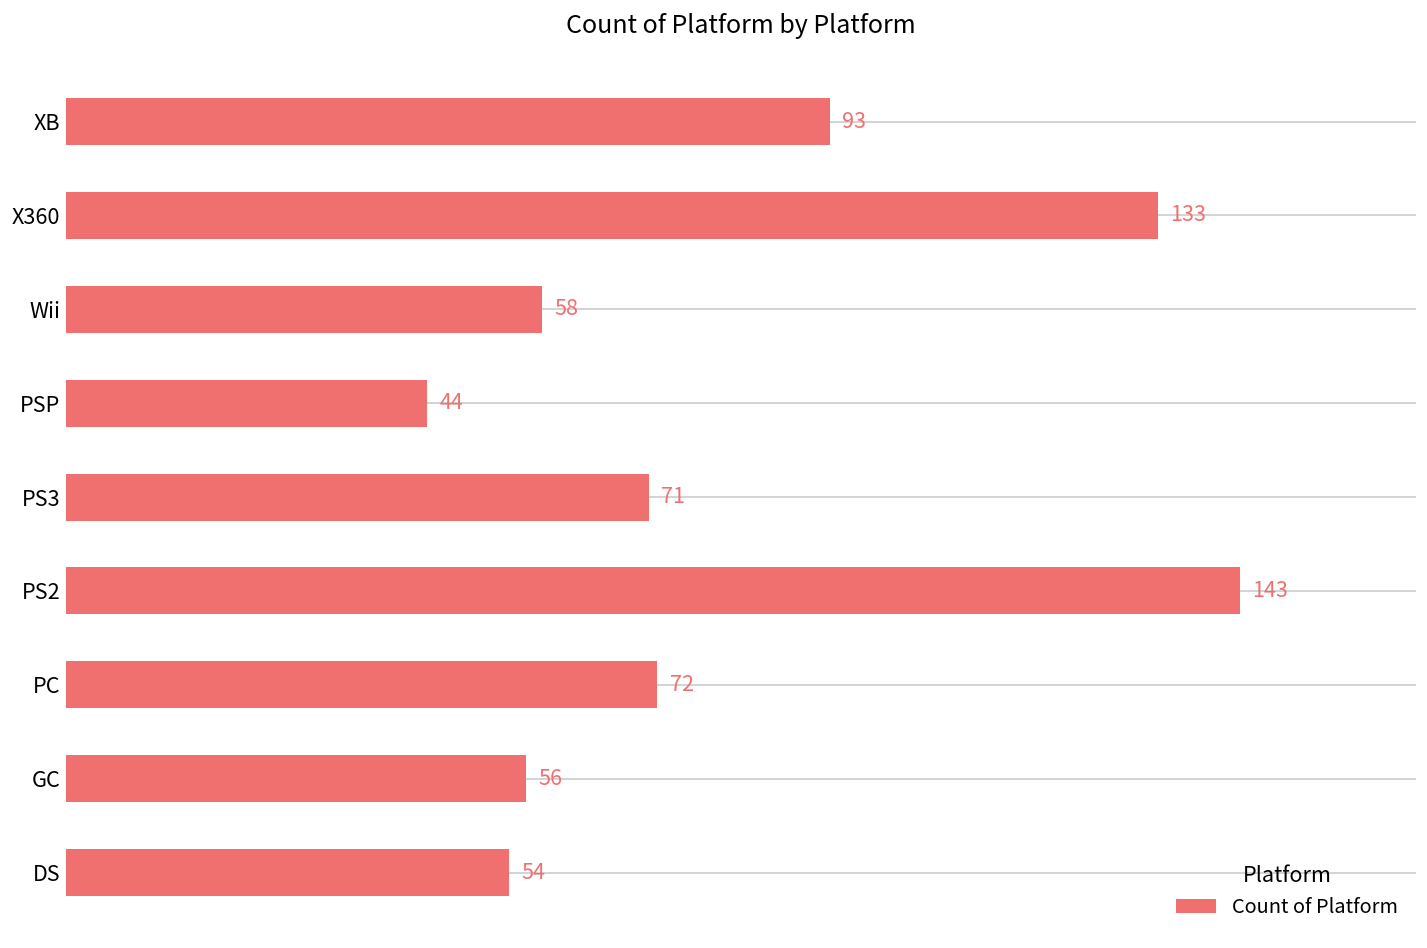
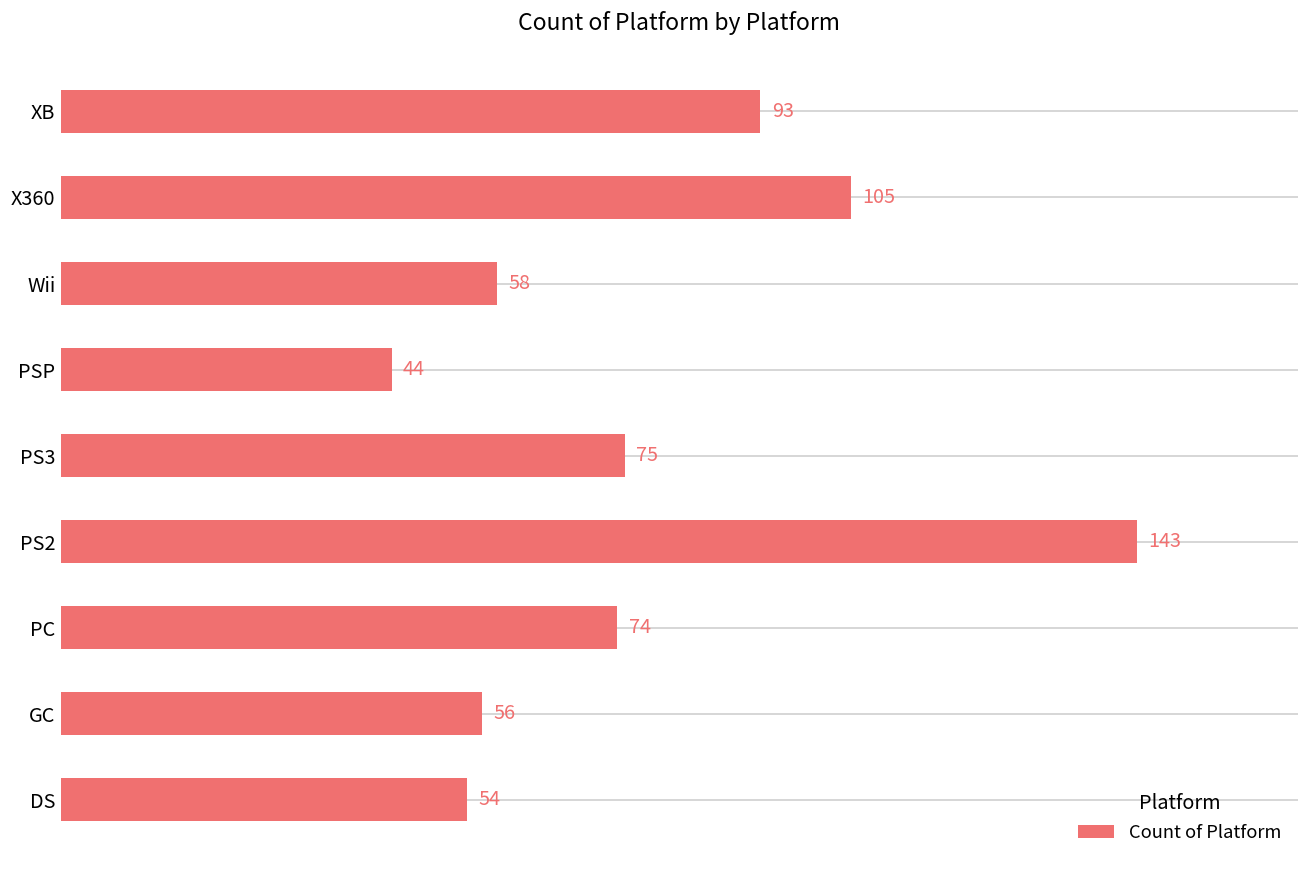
  {
    "XB": 93,
-   "X360": 133,
+   "X360": 105,
    "Wii": 58,
    "PSP": 44,
-   "PS3": 71,
+   "PS3": 75,
    "PS2": 143,
-   "PC": 72,
+   "PC": 74,
    "GC": 56,
    "DS": 54
  }
